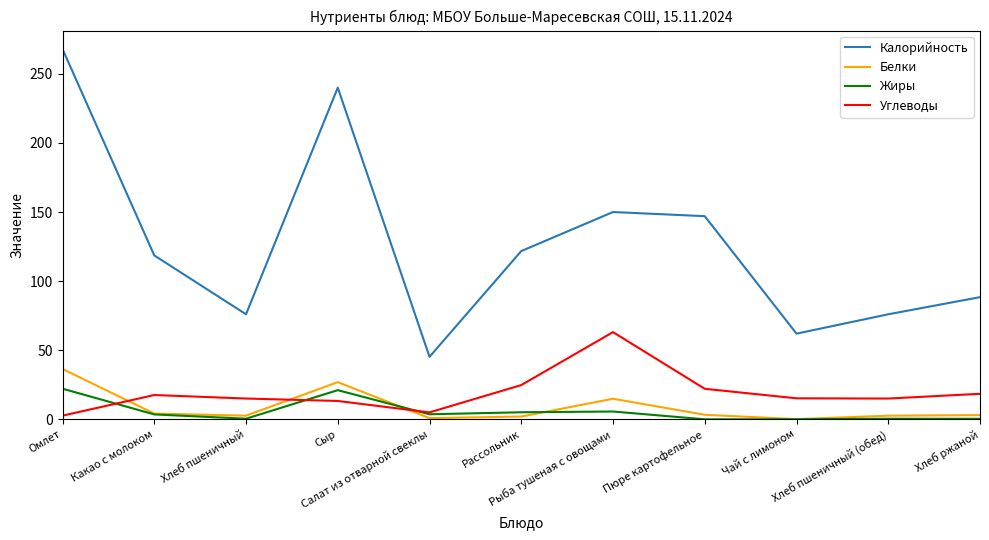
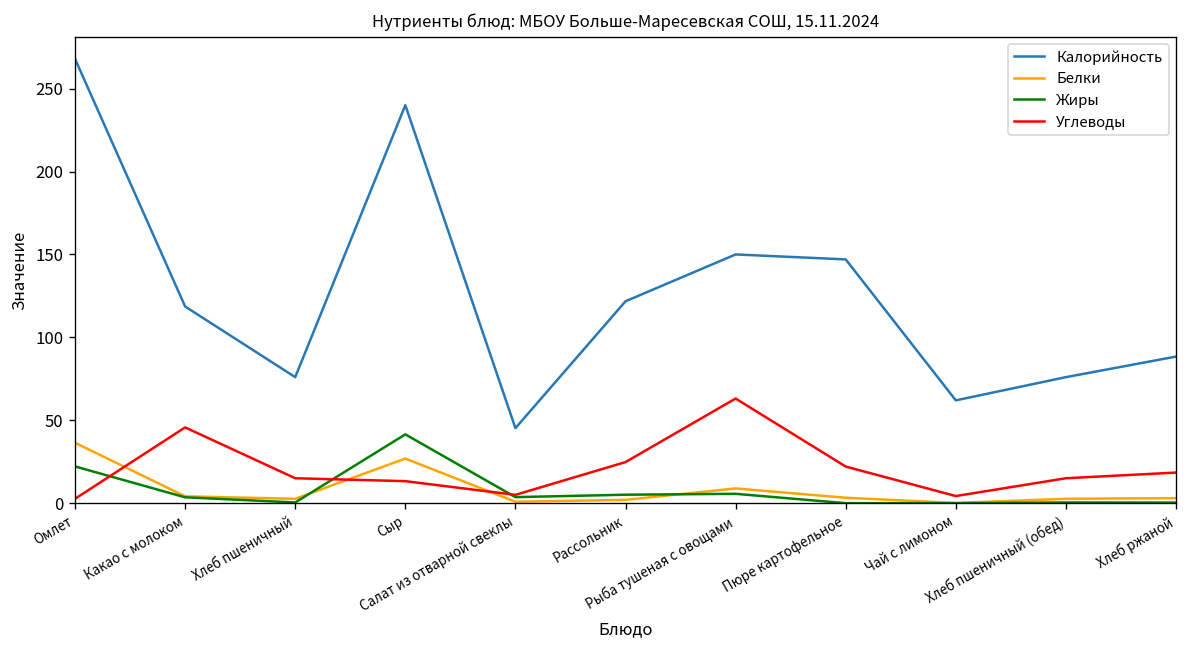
  {
    "Калорийность": {
      "Омлет": 268,
      "Какао с молоком": 119,
      "Хлеб пшеничный": 76,
      "Сыр": 240,
      "Салат из отварной свеклы": 45,
      "Рассольник": 122,
      "Рыба тушеная с овощами": 150,
      "Пюре картофельное": 147,
      "Чай с лимоном": 62,
      "Хлеб пшеничный (обед)": 76,
      "Хлеб ржаной": 88
    },
    "Белки": {
      "Омлет": 36,
      "Хлеб пшеничный": 3,
      "Сыр": 27,
      "Салат из отварной свеклы": 1,
      "Рассольник": 2,
-     "Рыба тушеная с овощами": 15,
+     "Рыба тушеная с овощами": 9,
      "Пюре картофельное": 3,
      "Хлеб пшеничный (обед)": 3,
      "Хлеб ржаной": 3
    },
    "Жиры": {
      "Омлет": 22,
      "Хлеб пшеничный": 0,
-     "Сыр": 21,
+     "Сыр": 42,
      "Рассольник": 5,
      "Рыба тушеная с овощами": 6,
      "Пюре картофельное": 0,
      "Хлеб пшеничный (обед)": 0,
      "Хлеб ржаной": 0
    },
    "Углеводы": {
      "Омлет": 3,
-     "Какао с молоком": 18,
+     "Какао с молоком": 46,
      "Хлеб пшеничный": 15,
      "Сыр": 13,
      "Рассольник": 25,
      "Рыба тушеная с овощами": 63,
      "Пюре картофельное": 22,
-     "Чай с лимоном": 15,
+     "Чай с лимоном": 4,
      "Хлеб пшеничный (обед)": 15,
      "Хлеб ржаной": 18
    }
  }
